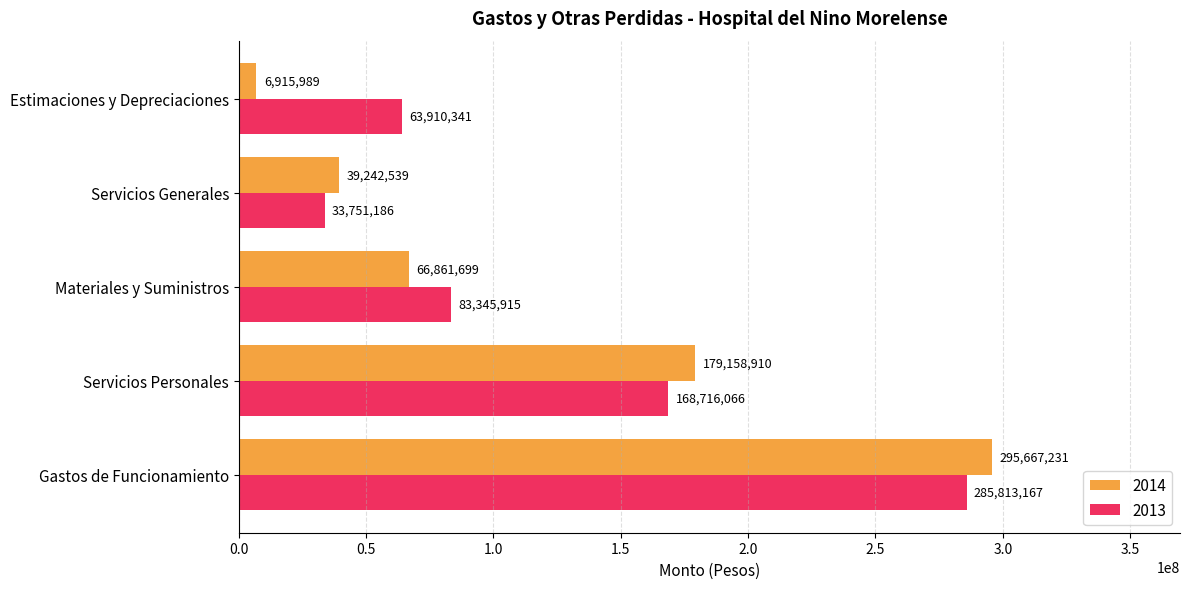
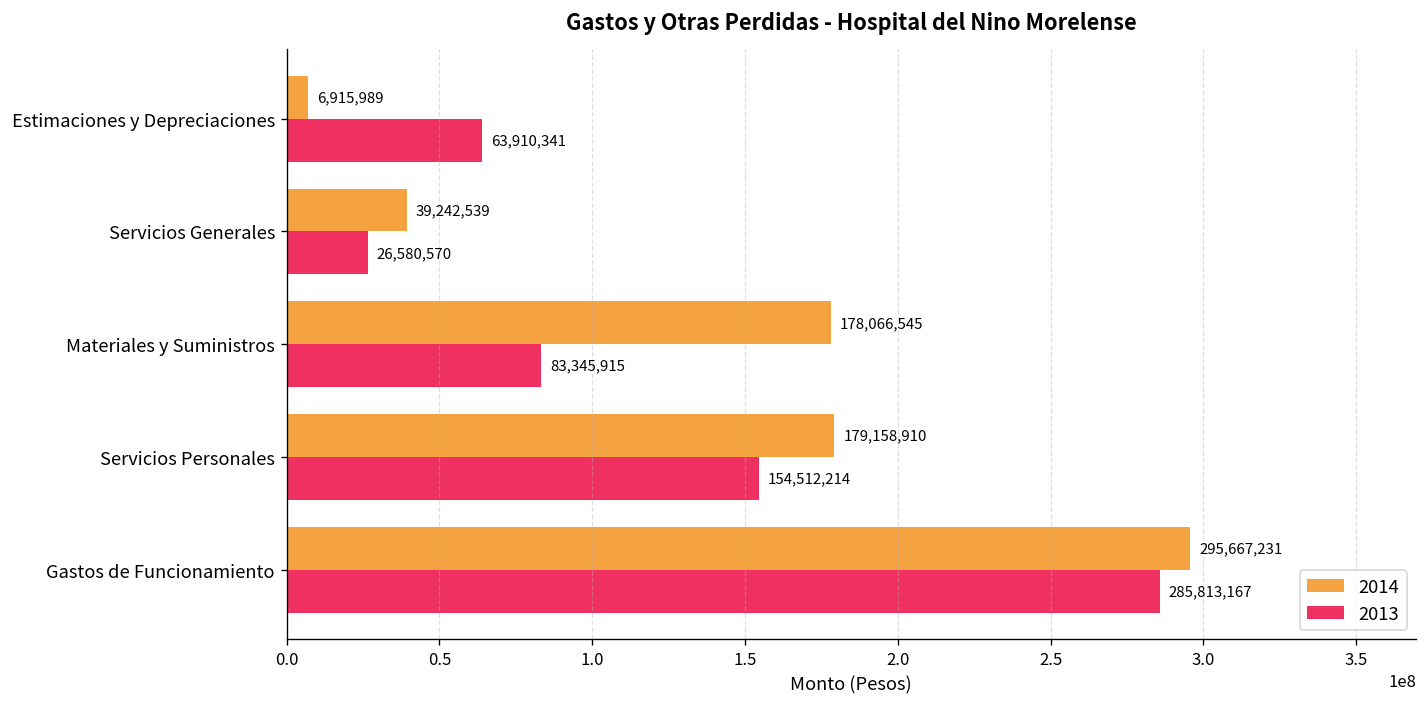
  {
    "2014": {
      "Estimaciones y Depreciaciones": "6,915,989",
      "Servicios Generales": "39,242,539",
-     "Materiales y Suministros": "66,861,699",
+     "Materiales y Suministros": "178,066,545",
      "Servicios Personales": "179,158,910",
      "Gastos de Funcionamiento": "295,667,231"
    },
    "2013": {
      "Estimaciones y Depreciaciones": "63,910,341",
-     "Servicios Generales": "33,751,186",
+     "Servicios Generales": "26,580,570",
      "Materiales y Suministros": "83,345,915",
-     "Servicios Personales": "168,716,066",
+     "Servicios Personales": "154,512,214",
      "Gastos de Funcionamiento": "285,813,167"
    }
  }
